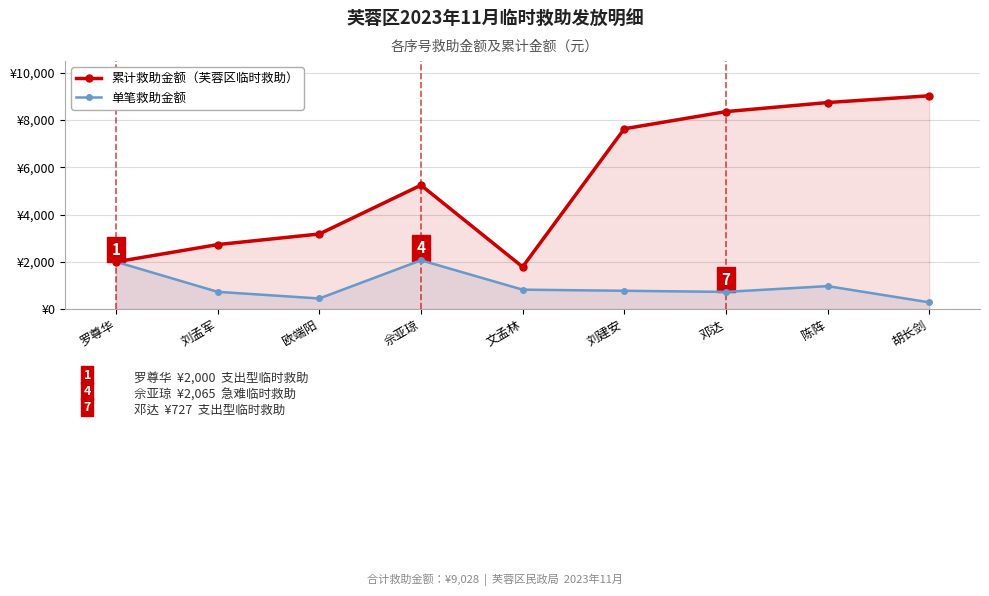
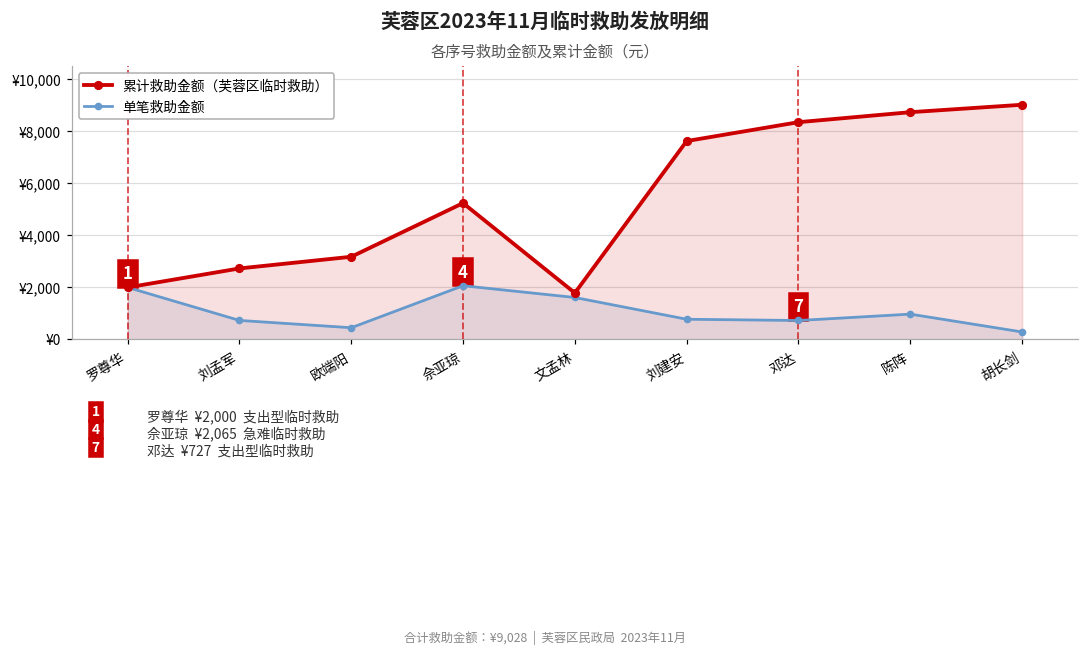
  {
    "累计救助金额（芙蓉区临时救助）": {
      "刘孟军": "¥2,700",
      "欧端阳": "¥3,200",
      "佘亚琼": "¥5,200",
      "文孟林": "¥1,800",
      "刘建安": "¥7,600",
      "邓达": "¥8,400",
      "陈阵": "¥8,700",
      "胡长剑": "¥9,000"
    },
    "单笔救助金额": {
      "刘孟军": "¥700",
      "欧端阳": "¥400",
-     "文孟林": "¥800",
+     "文孟林": "¥1,600",
      "刘建安": "¥800",
      "陈阵": "¥1,000",
      "胡长剑": "¥300"
    }
  }
